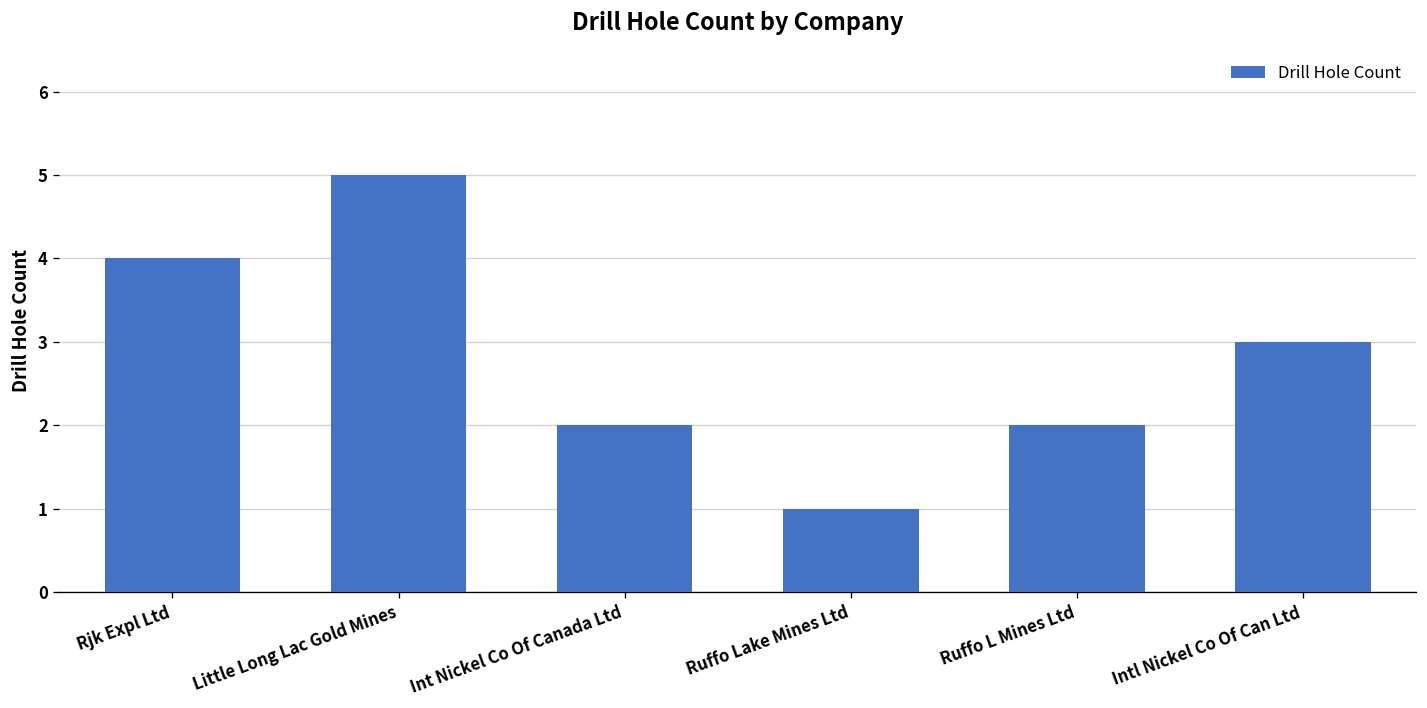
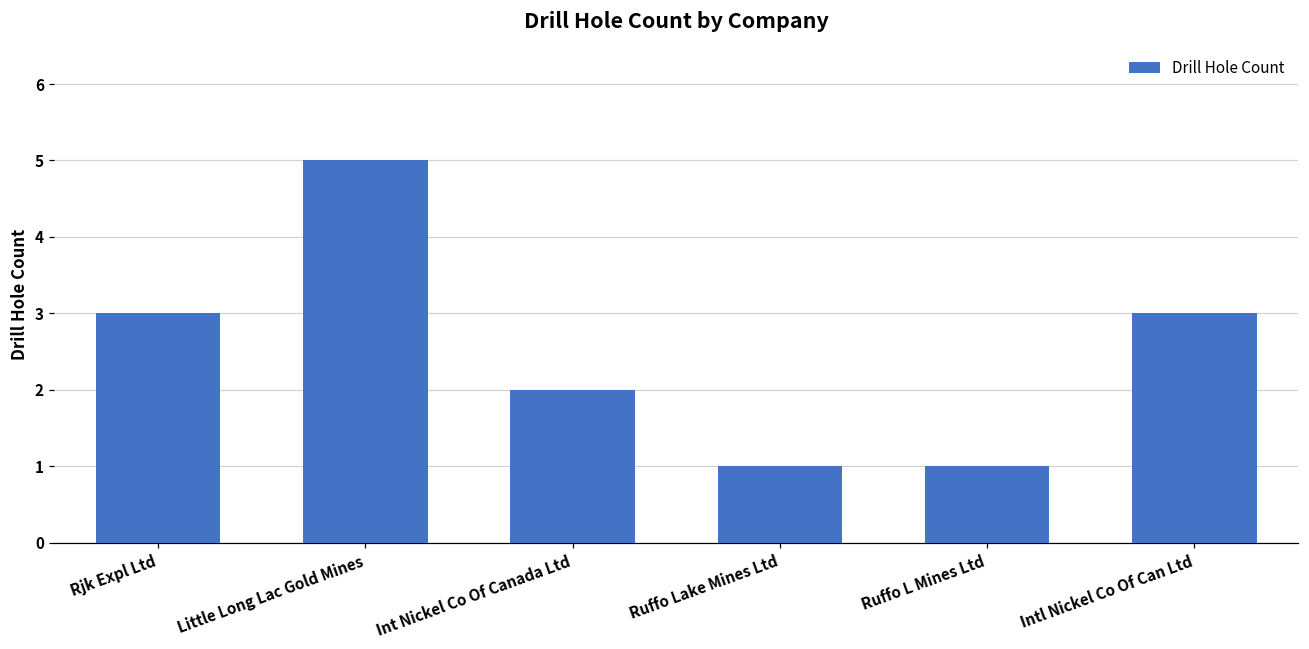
  {
-   "Rjk Expl Ltd": 4,
+   "Rjk Expl Ltd": 3,
    "Little Long Lac Gold Mines": 5,
    "Int Nickel Co Of Canada Ltd": 2,
    "Ruffo Lake Mines Ltd": 1,
-   "Ruffo L Mines Ltd": 2,
+   "Ruffo L Mines Ltd": 1,
    "Intl Nickel Co Of Can Ltd": 3
  }
